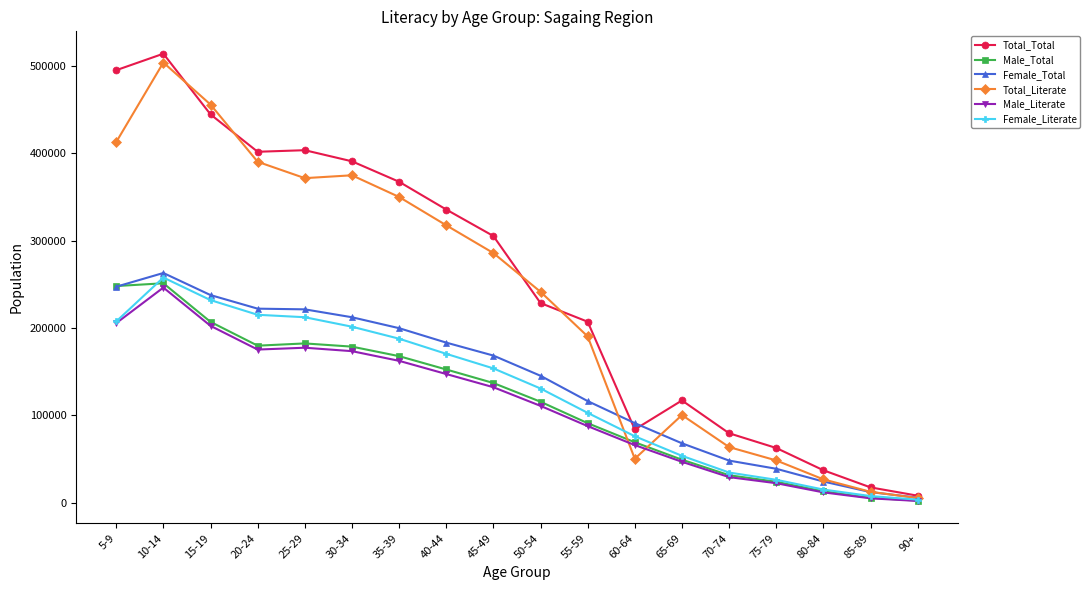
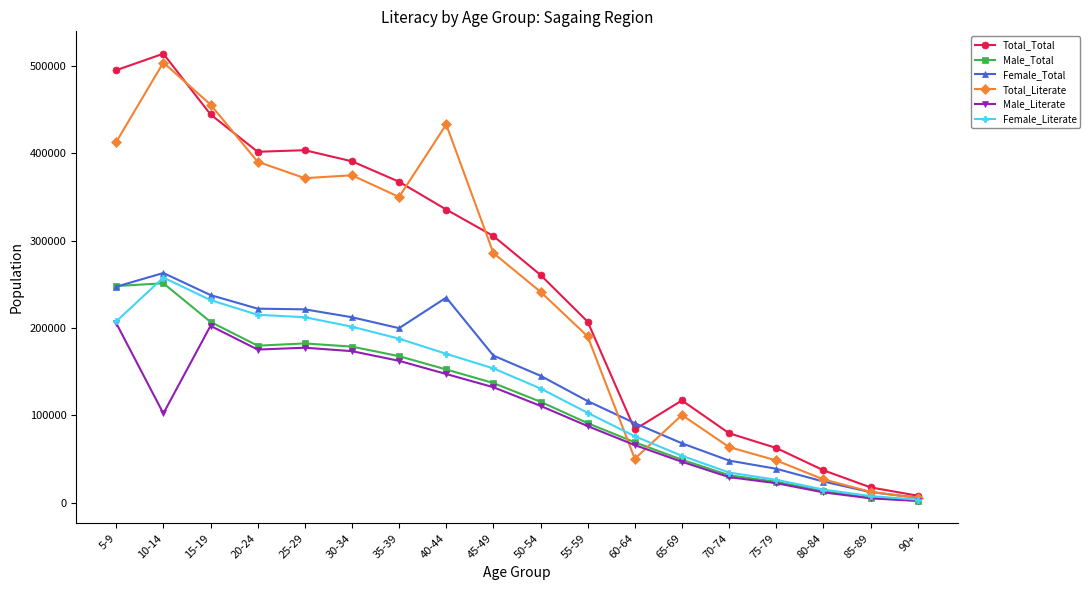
  {
    "Total_Total": {
      "5-9": 500000,
      "10-14": 510000,
      "15-19": 440000,
      "20-24": 400000,
      "25-29": 400000,
      "30-34": 390000,
      "35-39": 370000,
      "40-44": 340000,
      "45-49": 310000,
-     "50-54": 230000,
+     "50-54": 260000,
      "55-59": 210000,
      "60-64": 80000,
      "65-69": 120000,
      "70-74": 80000,
      "75-79": 60000,
      "80-84": 40000,
      "85-89": 20000
    },
    "Male_Total": {
      "10-14": 250000,
      "15-19": 210000,
      "20-24": 180000,
      "25-29": 180000,
      "30-34": 180000,
      "35-39": 170000,
      "40-44": 150000,
      "45-49": 140000,
      "50-54": 120000,
      "55-59": 90000,
      "60-64": 70000
    },
    "Female_Total": {
      "10-14": 260000,
      "15-19": 240000,
      "20-24": 220000,
      "25-29": 220000,
      "30-34": 210000,
      "35-39": 200000,
-     "40-44": 180000,
+     "40-44": 230000,
      "45-49": 170000,
      "50-54": 150000,
      "55-59": 120000,
      "60-64": 90000,
      "65-69": 70000,
      "70-74": 50000,
      "75-79": 40000
    },
    "Total_Literate": {
      "5-9": 410000,
      "10-14": 500000,
      "15-19": 460000,
      "20-24": 390000,
      "25-29": 370000,
      "30-34": 370000,
      "35-39": 350000,
-     "40-44": 320000,
+     "40-44": 430000,
      "45-49": 290000,
      "50-54": 240000,
      "55-59": 190000,
      "60-64": 50000,
      "65-69": 100000,
      "70-74": 60000,
      "75-79": 50000
    },
    "Male_Literate": {
-     "10-14": 250000,
+     "10-14": 100000,
      "15-19": 200000,
      "20-24": 180000,
      "25-29": 180000,
      "30-34": 170000,
      "35-39": 160000,
      "40-44": 150000,
      "45-49": 130000,
      "50-54": 110000,
      "55-59": 90000,
      "60-64": 70000
    },
    "Female_Literate": {
      "10-14": 260000,
      "15-19": 230000,
      "20-24": 220000,
      "25-29": 210000,
      "30-34": 200000,
      "35-39": 190000,
      "40-44": 170000,
      "45-49": 150000,
      "50-54": 130000,
      "55-59": 100000,
      "60-64": 80000,
      "65-69": 50000,
      "70-74": 30000
    }
  }
